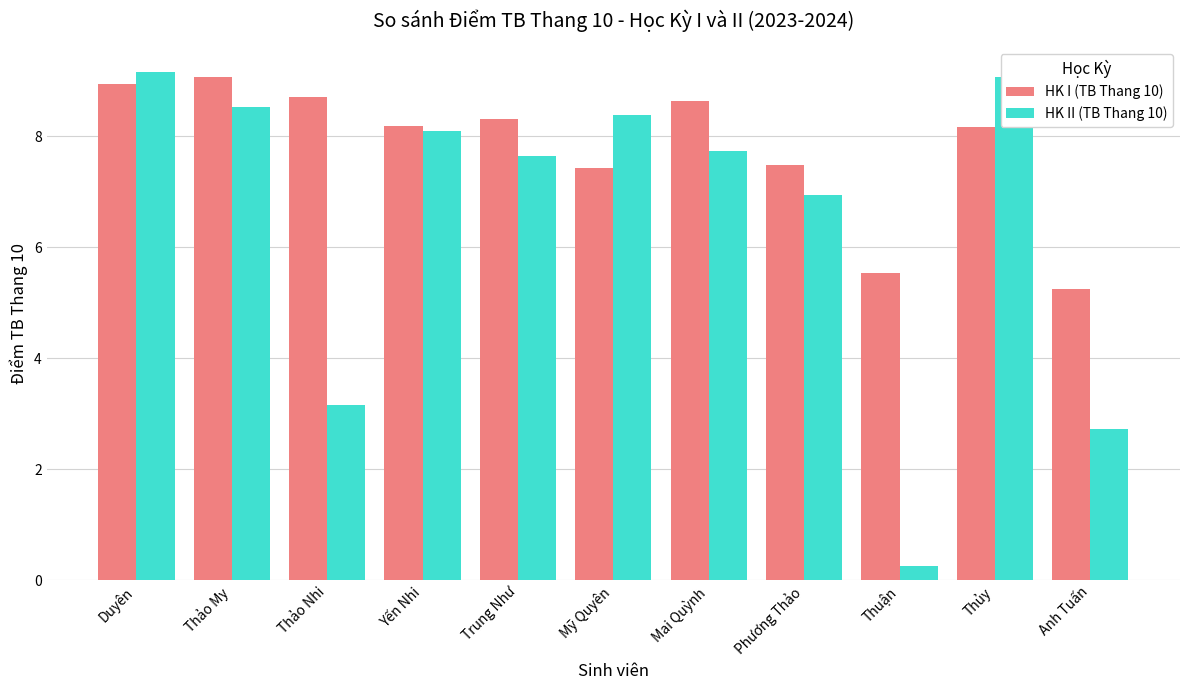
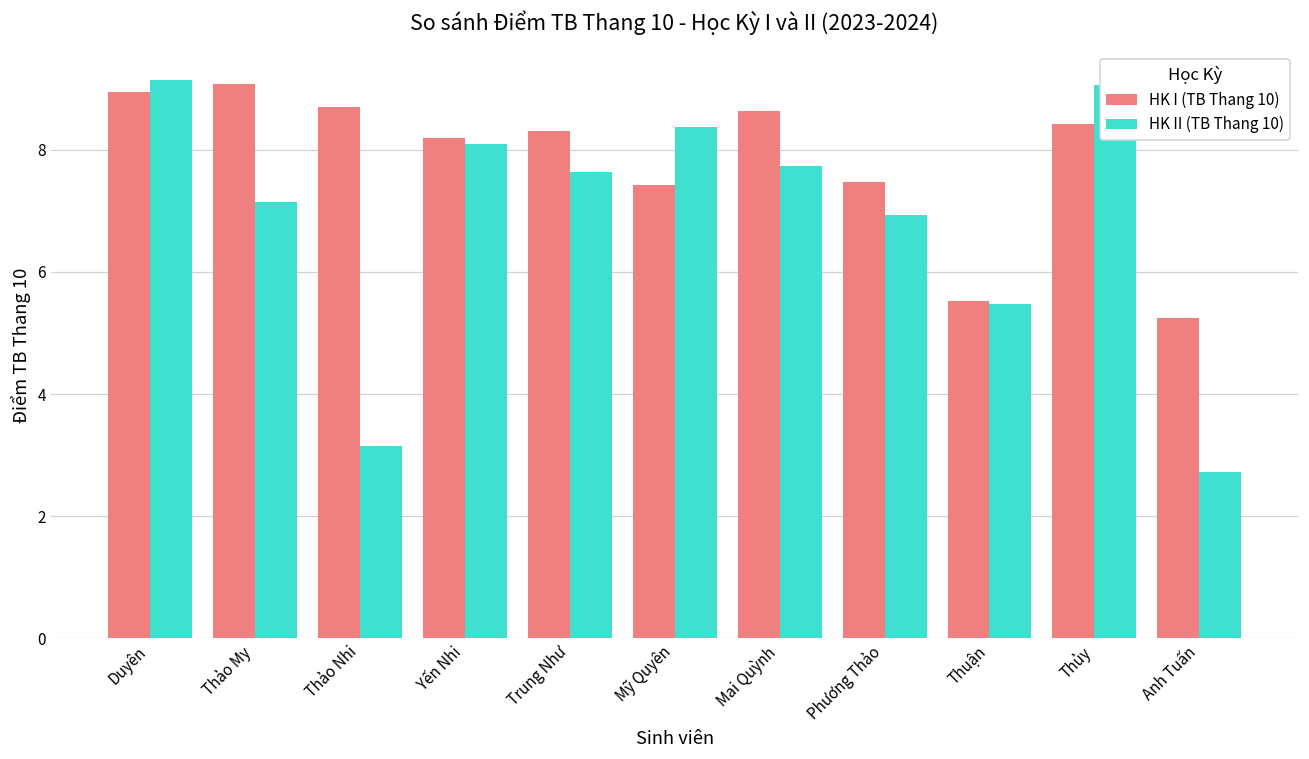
  {
    "HK I (TB Thang 10)": {
      "Duyên": 8.9,
      "Thảo My": 9.1,
      "Thảo Nhi": 8.7,
      "Yến Nhi": 8.2,
      "Trung Như": 8.3,
      "Mỹ Quyên": 7.4,
      "Mai Quỳnh": 8.6,
      "Phương Thảo": 7.5,
      "Thuận": 5.5,
-     "Thủy": 8.2,
+     "Thủy": 8.4,
      "Anh Tuấn": 5.2
    },
    "HK II (TB Thang 10)": {
      "Duyên": 9.2,
-     "Thảo My": 8.5,
+     "Thảo My": 7.1,
      "Thảo Nhi": 3.2,
      "Yến Nhi": 8.1,
      "Trung Như": 7.6,
      "Mỹ Quyên": 8.4,
      "Mai Quỳnh": 7.7,
      "Phương Thảo": 6.9,
-     "Thuận": 0.3,
+     "Thuận": 5.5,
      "Anh Tuấn": 2.7
    }
  }
